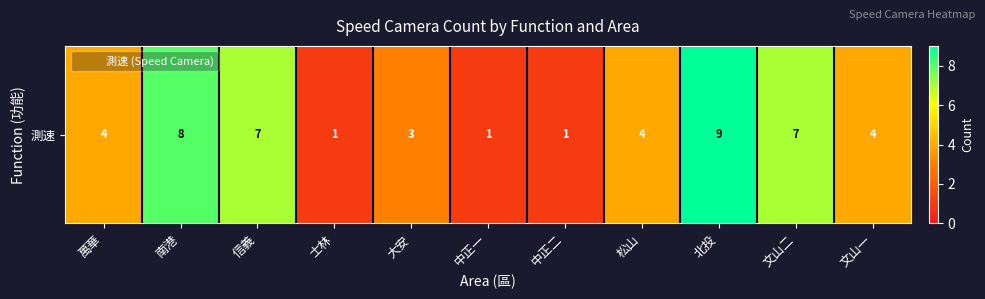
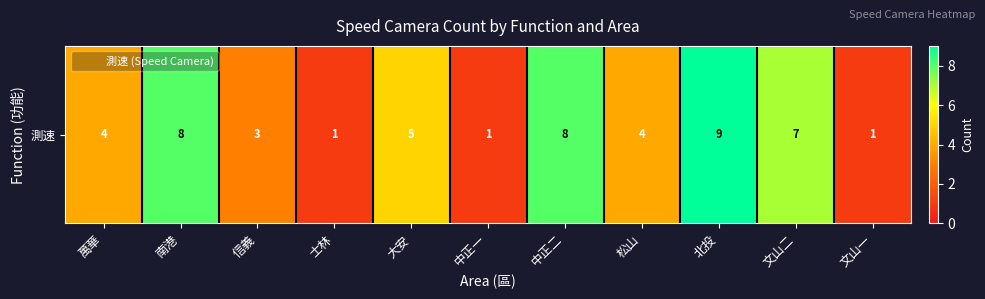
  {
    "測速": {
      "萬華": 4,
      "南港": 8,
-     "信義": 7,
+     "信義": 3,
      "士林": 1,
-     "大安": 3,
+     "大安": 5,
      "中正一": 1,
-     "中正二": 1,
+     "中正二": 8,
      "松山": 4,
      "北投": 9,
      "文山二": 7,
-     "文山一": 4
+     "文山一": 1
    }
  }
